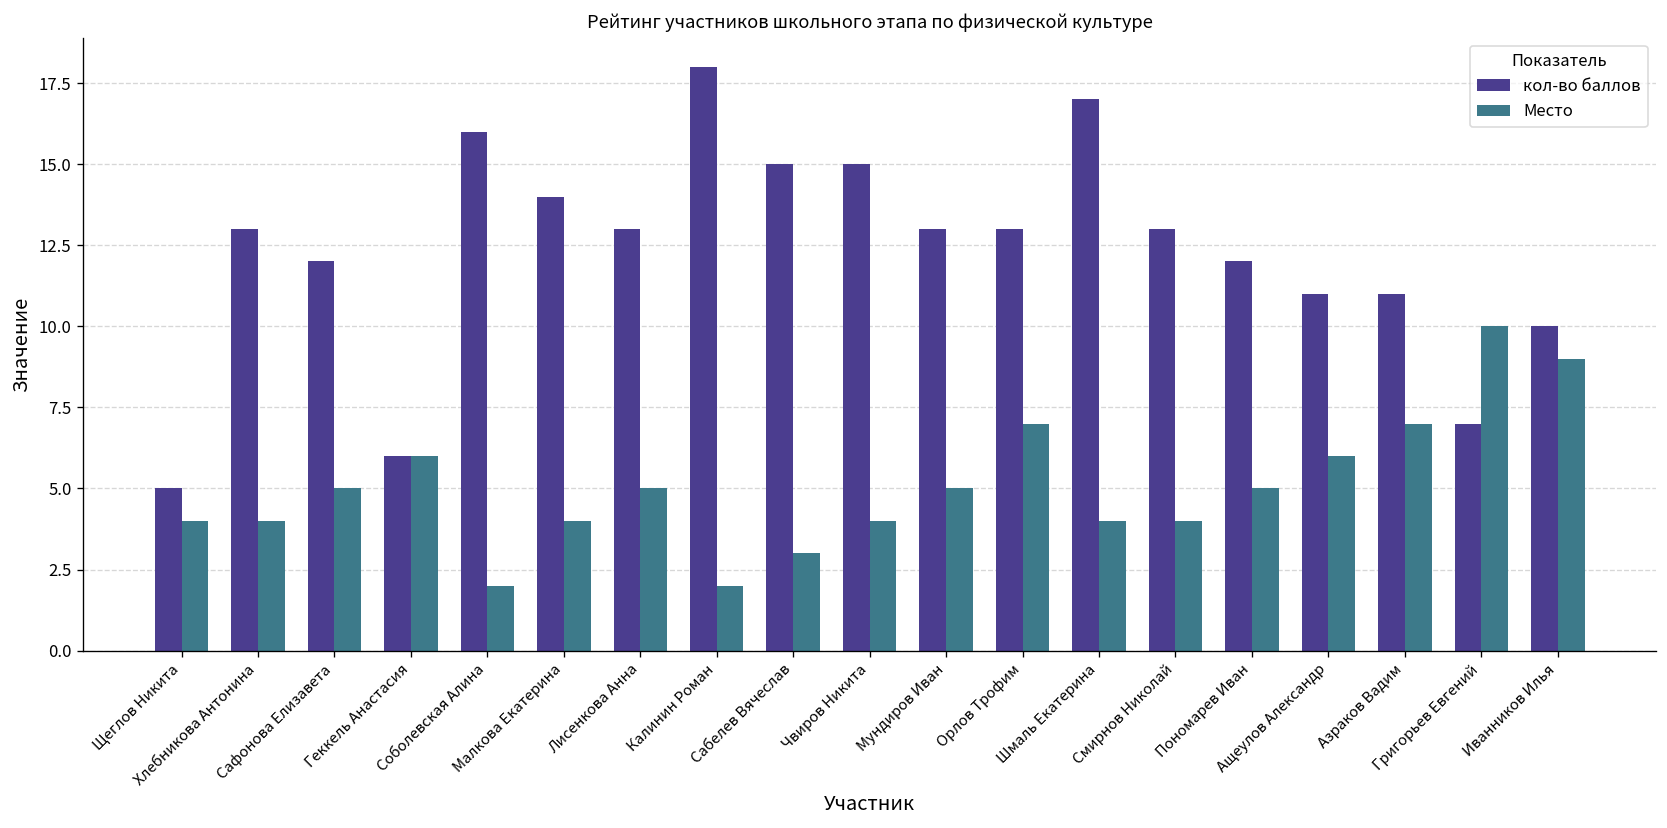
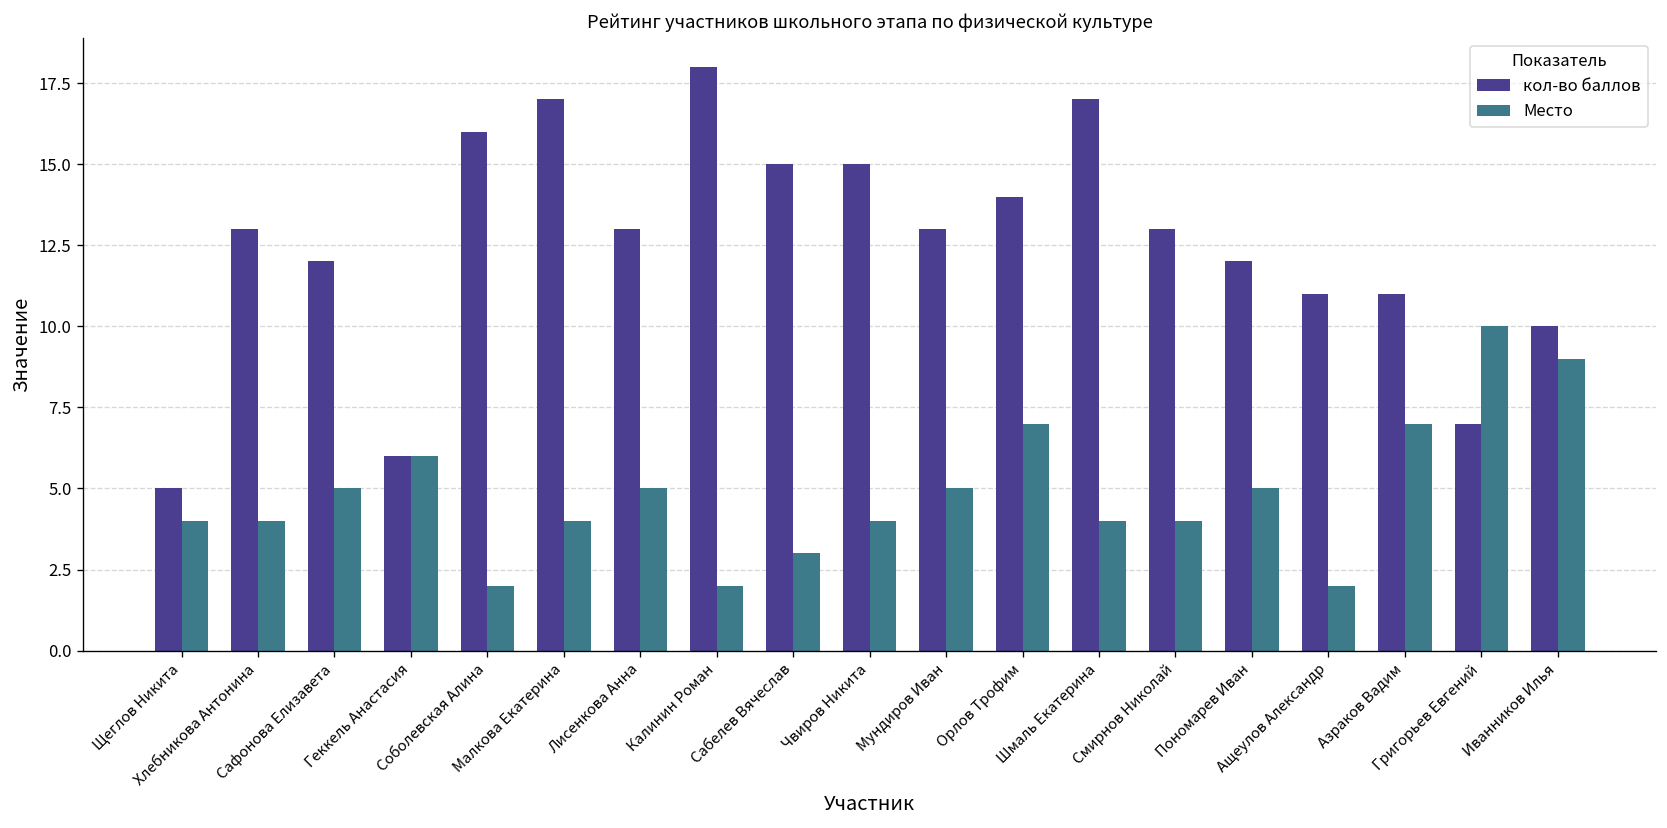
  {
    "кол-во баллов": {
      "Щеглов Никита": 5,
      "Хлебникова Антонина": 13,
      "Сафонова Елизавета": 12,
      "Геккель Анастасия": 6,
      "Соболевская Алина": 16,
-     "Малкова Екатерина": 14,
+     "Малкова Екатерина": 17,
      "Лисенкова Анна": 13,
      "Калинин Роман": 18,
      "Сабелев Вячеслав": 15,
      "Чвиров Никита": 15,
      "Мундиров Иван": 13,
-     "Орлов Трофим": 13,
+     "Орлов Трофим": 14,
      "Шмаль Екатерина": 17,
      "Смирнов Николай": 13,
      "Пономарев Иван": 12,
      "Ащеулов Александр": 11,
      "Азраков Вадим": 11,
      "Григорьев Евгений": 7,
      "Иванников Илья": 10
    },
    "Место": {
      "Щеглов Никита": 4,
      "Хлебникова Антонина": 4,
      "Сафонова Елизавета": 5,
      "Геккель Анастасия": 6,
      "Соболевская Алина": 2,
      "Малкова Екатерина": 4,
      "Лисенкова Анна": 5,
      "Калинин Роман": 2,
      "Сабелев Вячеслав": 3,
      "Чвиров Никита": 4,
      "Мундиров Иван": 5,
      "Орлов Трофим": 7,
      "Шмаль Екатерина": 4,
      "Смирнов Николай": 4,
      "Пономарев Иван": 5,
-     "Ащеулов Александр": 6,
+     "Ащеулов Александр": 2,
      "Азраков Вадим": 7,
      "Григорьев Евгений": 10,
      "Иванников Илья": 9
    }
  }
